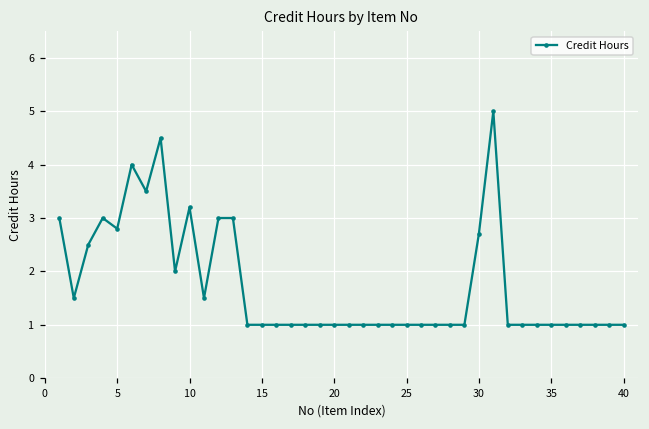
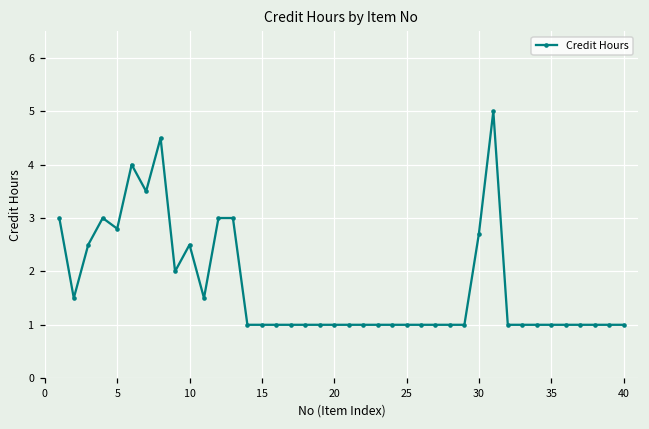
  {
    "5": 2.8,
-   "10": 3.2,
+   "10": 2.5,
    "15": 1.0,
    "20": 1.0,
    "25": 1.0,
    "30": 2.7,
    "35": 1.0,
    "40": 1.0
  }
